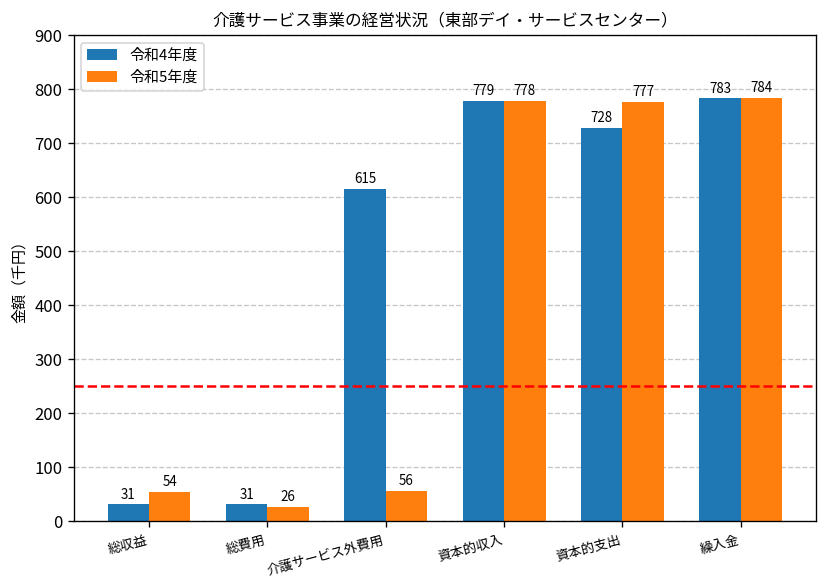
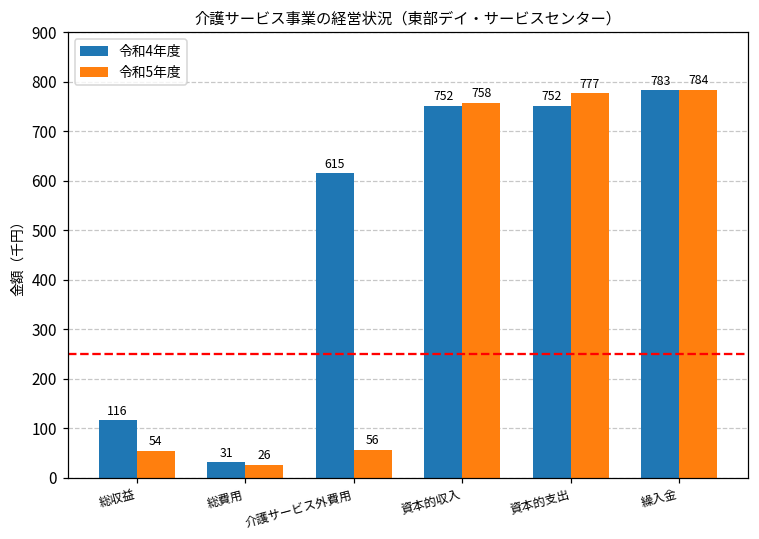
  {
    "令和4年度": {
-     "総収益": 31,
+     "総収益": 116,
      "総費用": 31,
      "介護サービス外費用": 615,
-     "資本的収入": 779,
-     "資本的支出": 728,
+     "資本的収入": 752,
+     "資本的支出": 752,
      "繰入金": 783
    },
    "令和5年度": {
      "総収益": 54,
      "総費用": 26,
      "介護サービス外費用": 56,
-     "資本的収入": 778,
+     "資本的収入": 758,
      "資本的支出": 777,
      "繰入金": 784
    }
  }
